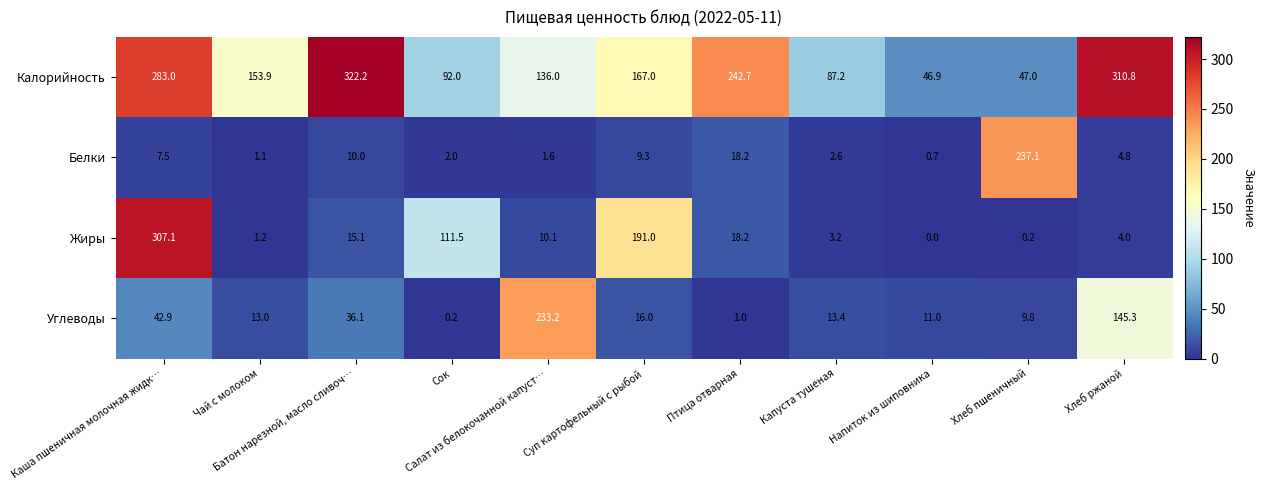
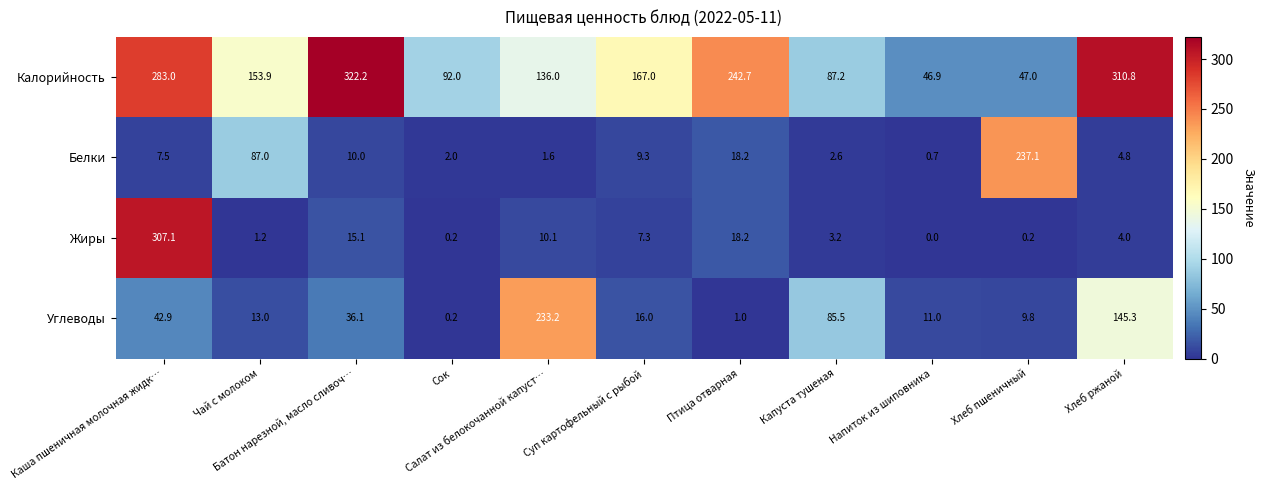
  {
    "Калорийность": {
      "Каша пшеничная молочная жидк…": 283.0,
      "Чай с молоком": 153.9,
      "Батон нарезной, масло сливоч…": 322.2,
      "Сок": 92.0,
      "Салат из белокочанной капуст…": 136.0,
      "Суп картофельный с рыбой": 167.0,
      "Птица отварная": 242.7,
      "Капуста тушеная": 87.2,
      "Напиток из шиповника": 46.9,
      "Хлеб пшеничный": 47.0,
      "Хлеб ржаной": 310.8
    },
    "Белки": {
      "Каша пшеничная молочная жидк…": 7.5,
-     "Чай с молоком": 1.1,
+     "Чай с молоком": 87.0,
      "Батон нарезной, масло сливоч…": 10.0,
      "Сок": 2.0,
      "Салат из белокочанной капуст…": 1.6,
      "Суп картофельный с рыбой": 9.3,
      "Птица отварная": 18.2,
      "Капуста тушеная": 2.6,
      "Напиток из шиповника": 0.7,
      "Хлеб пшеничный": 237.1,
      "Хлеб ржаной": 4.8
    },
    "Жиры": {
      "Каша пшеничная молочная жидк…": 307.1,
      "Чай с молоком": 1.2,
      "Батон нарезной, масло сливоч…": 15.1,
-     "Сок": 111.5,
+     "Сок": 0.2,
      "Салат из белокочанной капуст…": 10.1,
-     "Суп картофельный с рыбой": 191.0,
+     "Суп картофельный с рыбой": 7.3,
      "Птица отварная": 18.2,
      "Капуста тушеная": 3.2,
      "Напиток из шиповника": 0.0,
      "Хлеб пшеничный": 0.2,
      "Хлеб ржаной": 4.0
    },
    "Углеводы": {
      "Каша пшеничная молочная жидк…": 42.9,
      "Чай с молоком": 13.0,
      "Батон нарезной, масло сливоч…": 36.1,
      "Сок": 0.2,
      "Салат из белокочанной капуст…": 233.2,
      "Суп картофельный с рыбой": 16.0,
      "Птица отварная": 1.0,
-     "Капуста тушеная": 13.4,
+     "Капуста тушеная": 85.5,
      "Напиток из шиповника": 11.0,
      "Хлеб пшеничный": 9.8,
      "Хлеб ржаной": 145.3
    }
  }
